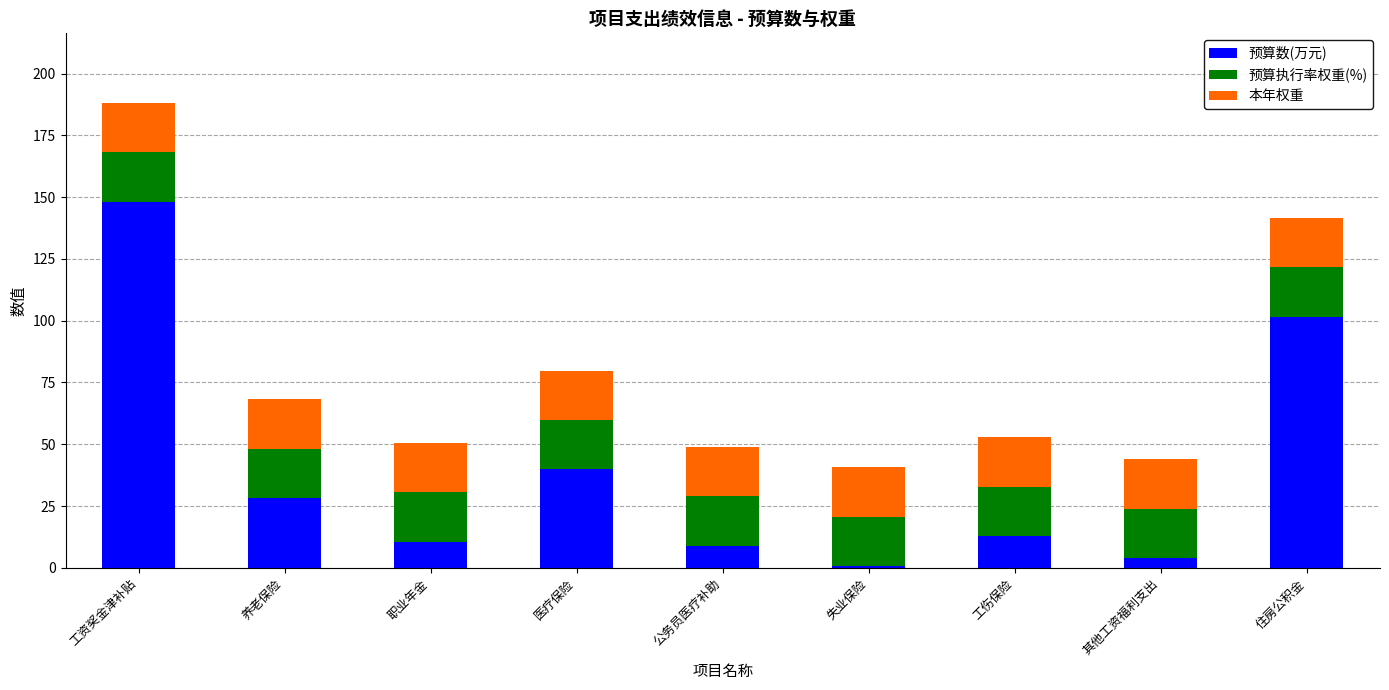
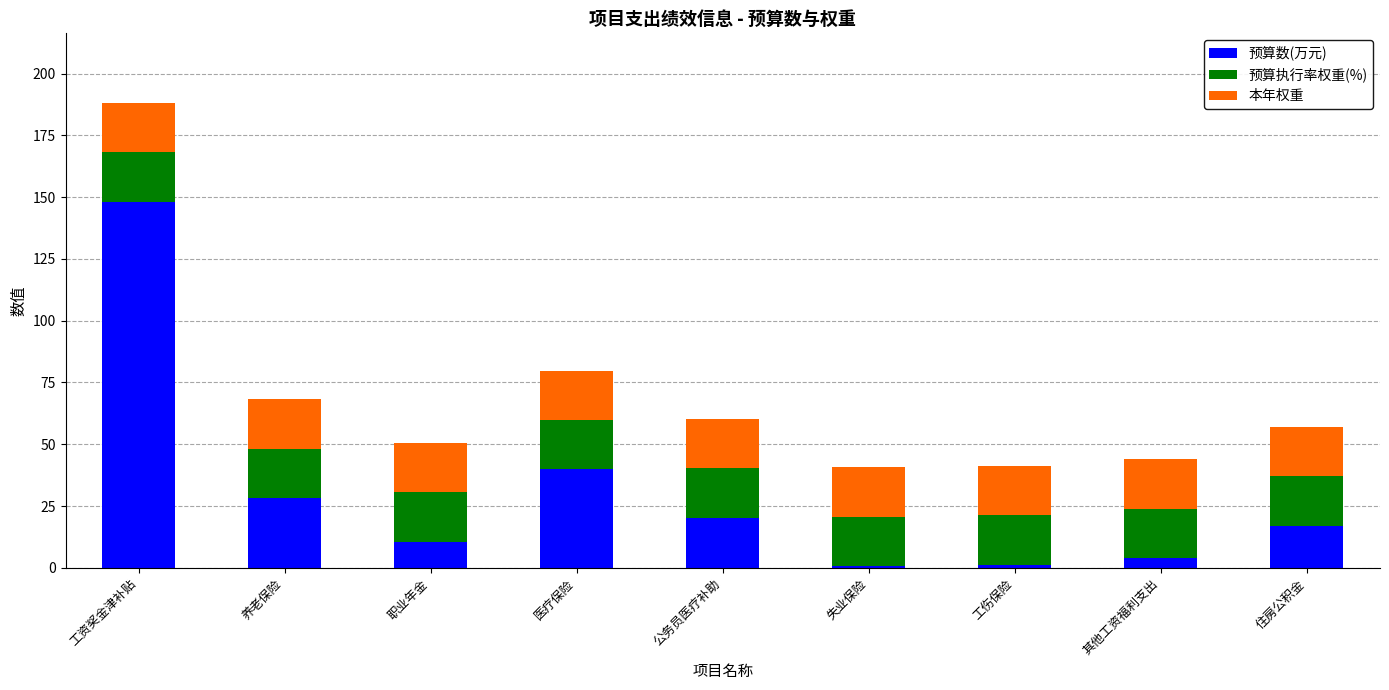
  {
    "预算数(万元)": {
      "工资奖金津补贴": 148,
      "养老保险": 28,
      "职业年金": 11,
      "医疗保险": 40,
-     "公务员医疗补助": 9,
-     "工伤保险": 13,
+     "公务员医疗补助": 20,
+     "工伤保险": 1,
      "其他工资福利支出": 4,
-     "住房公积金": 102
+     "住房公积金": 17
    },
    "预算执行率权重(%)": {
      "工资奖金津补贴": 20,
      "养老保险": 20,
      "职业年金": 20,
      "医疗保险": 20,
      "公务员医疗补助": 20,
      "失业保险": 20,
      "工伤保险": 20,
      "其他工资福利支出": 20,
      "住房公积金": 20
    },
    "本年权重": {
      "工资奖金津补贴": 20,
      "养老保险": 20,
      "职业年金": 20,
      "医疗保险": 20,
      "公务员医疗补助": 20,
      "失业保险": 20,
      "工伤保险": 20,
      "其他工资福利支出": 20,
      "住房公积金": 20
    }
  }
